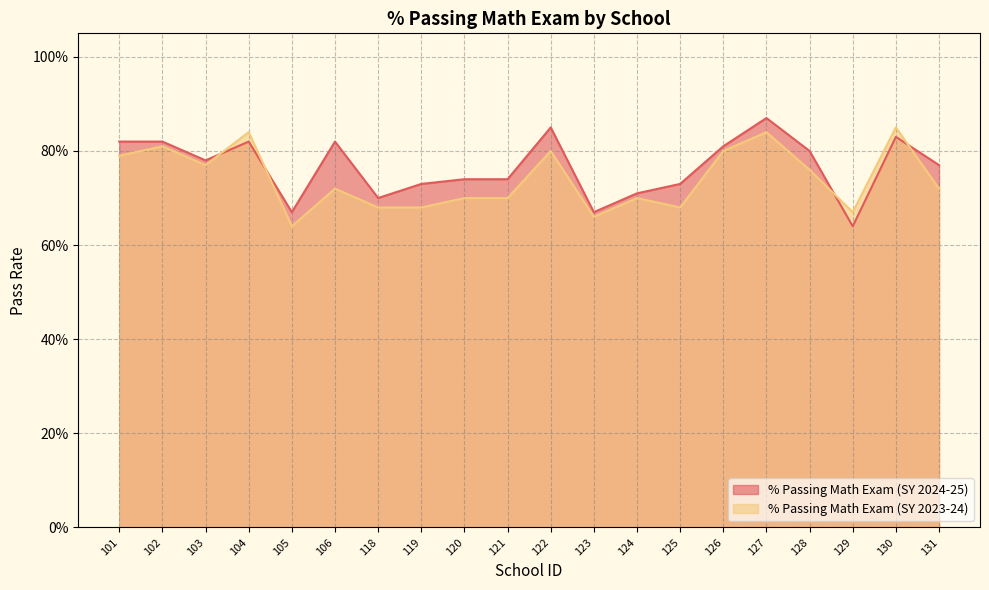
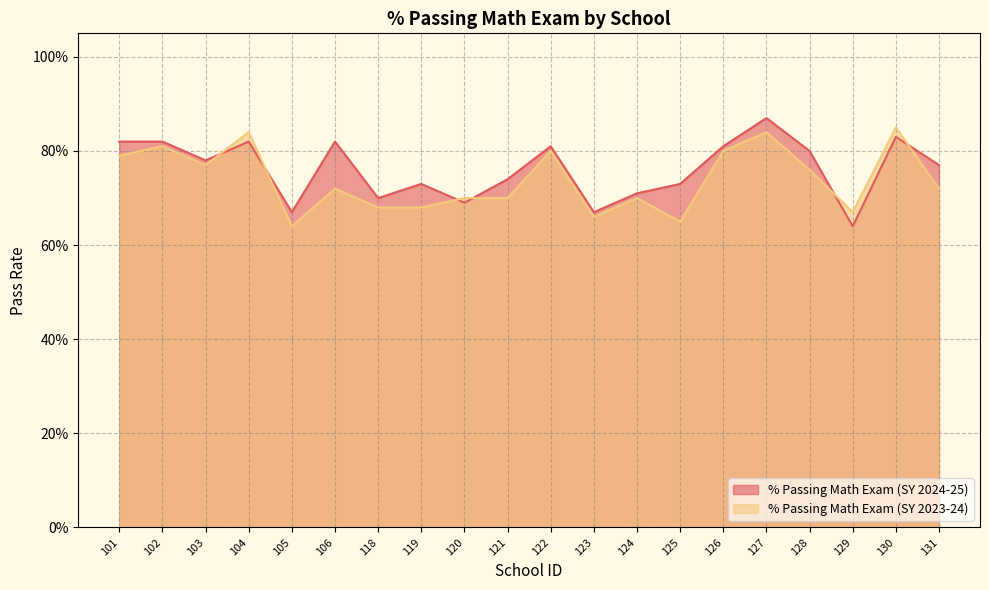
  {
    "% Passing Math Exam (SY 2024-25)": {
      "101": "82%",
      "102": "82%",
      "103": "78%",
      "104": "82%",
      "105": "67%",
      "106": "82%",
      "118": "70%",
      "119": "73%",
-     "120": "74%",
+     "120": "69%",
      "121": "74%",
-     "122": "85%",
+     "122": "81%",
      "123": "67%",
      "124": "71%",
      "125": "73%",
      "126": "81%",
      "127": "87%",
      "128": "80%",
      "129": "64%",
      "130": "83%",
      "131": "77%"
    },
    "% Passing Math Exam (SY 2023-24)": {
      "101": "79%",
      "102": "81%",
      "103": "77%",
      "104": "84%",
      "105": "64%",
      "106": "72%",
      "118": "68%",
      "119": "68%",
      "120": "70%",
      "121": "70%",
      "122": "80%",
      "123": "66%",
      "124": "70%",
-     "125": "68%",
+     "125": "65%",
      "126": "80%",
      "127": "84%",
      "128": "76%",
      "129": "67%",
      "130": "85%",
      "131": "72%"
    }
  }
